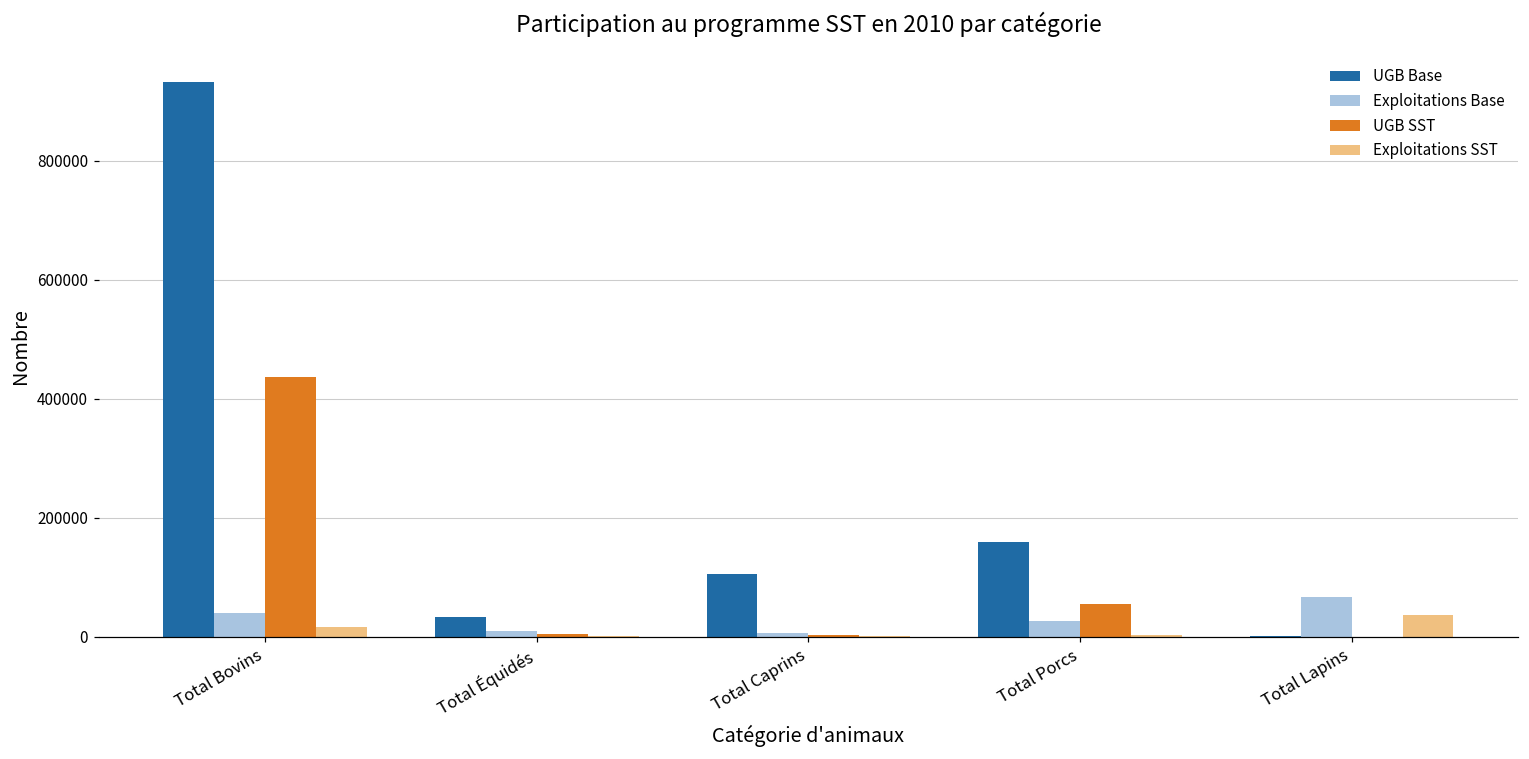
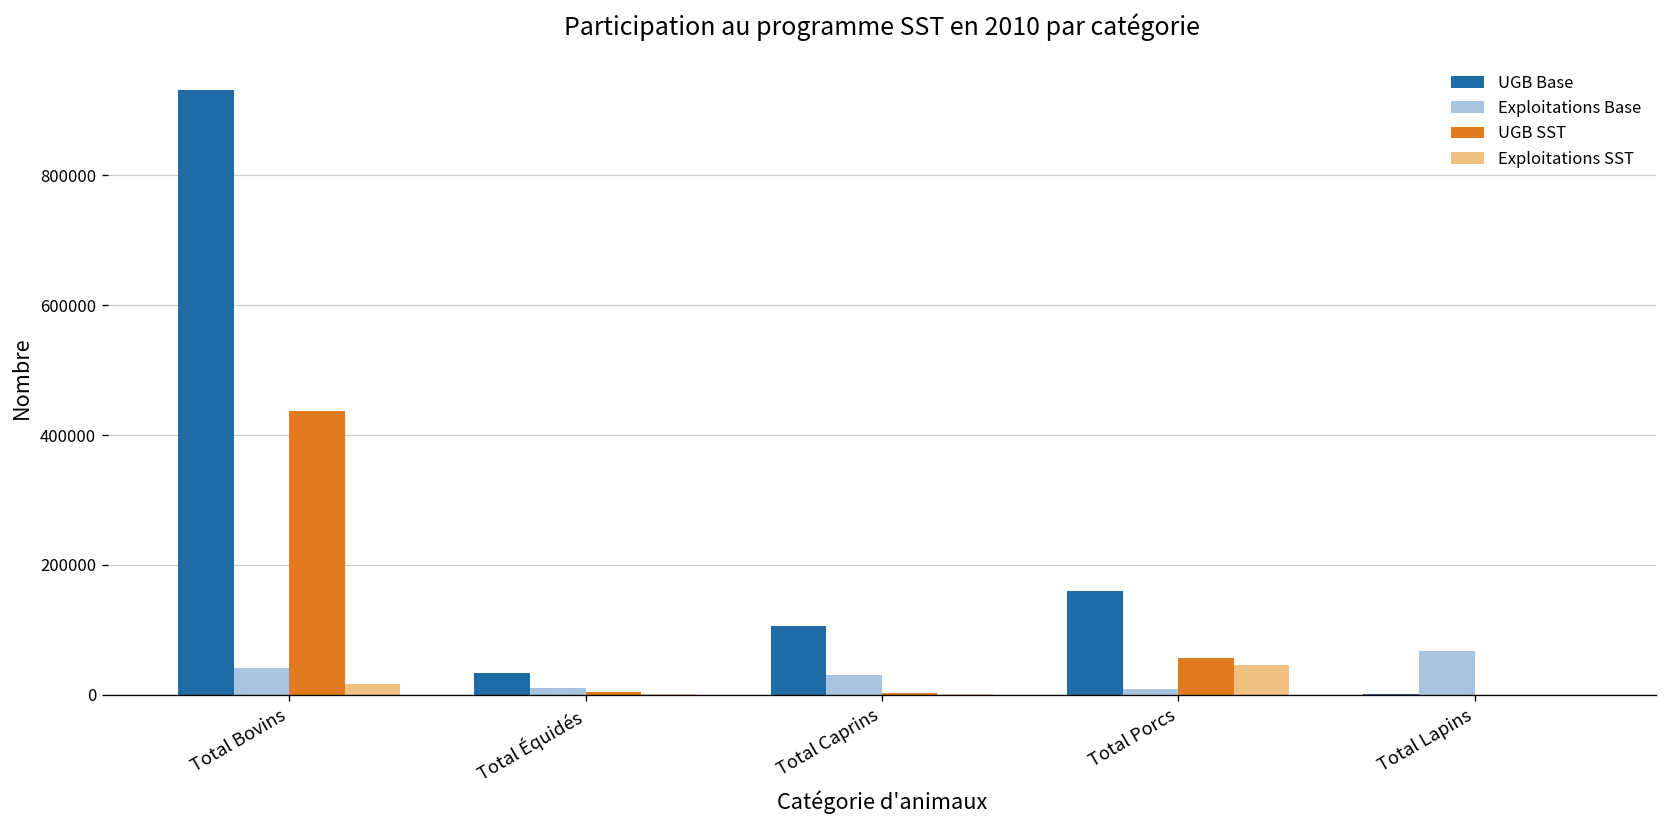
  {
    "UGB Base": {
      "Total Bovins": 930000,
      "Total Équidés": 30000,
      "Total Caprins": 110000,
      "Total Porcs": 160000
    },
    "Exploitations Base": {
      "Total Bovins": 40000,
      "Total Équidés": 10000,
-     "Total Caprins": 10000,
-     "Total Porcs": 30000,
+     "Total Caprins": 30000,
+     "Total Porcs": 10000,
      "Total Lapins": 70000
    },
    "UGB SST": {
      "Total Bovins": 440000,
      "Total Porcs": 60000
    },
    "Exploitations SST": {
      "Total Bovins": 20000,
-     "Total Porcs": 0,
-     "Total Lapins": 40000
+     "Total Porcs": 50000,
+     "Total Lapins": 0
    }
  }
